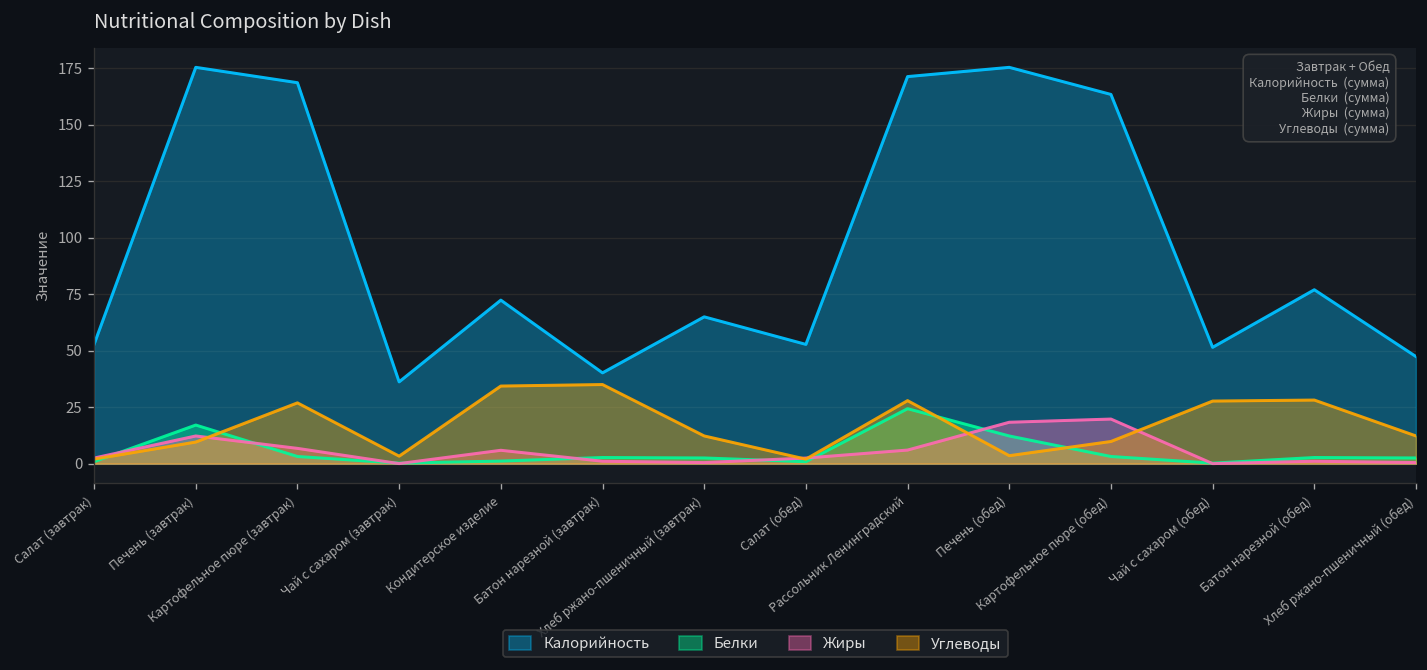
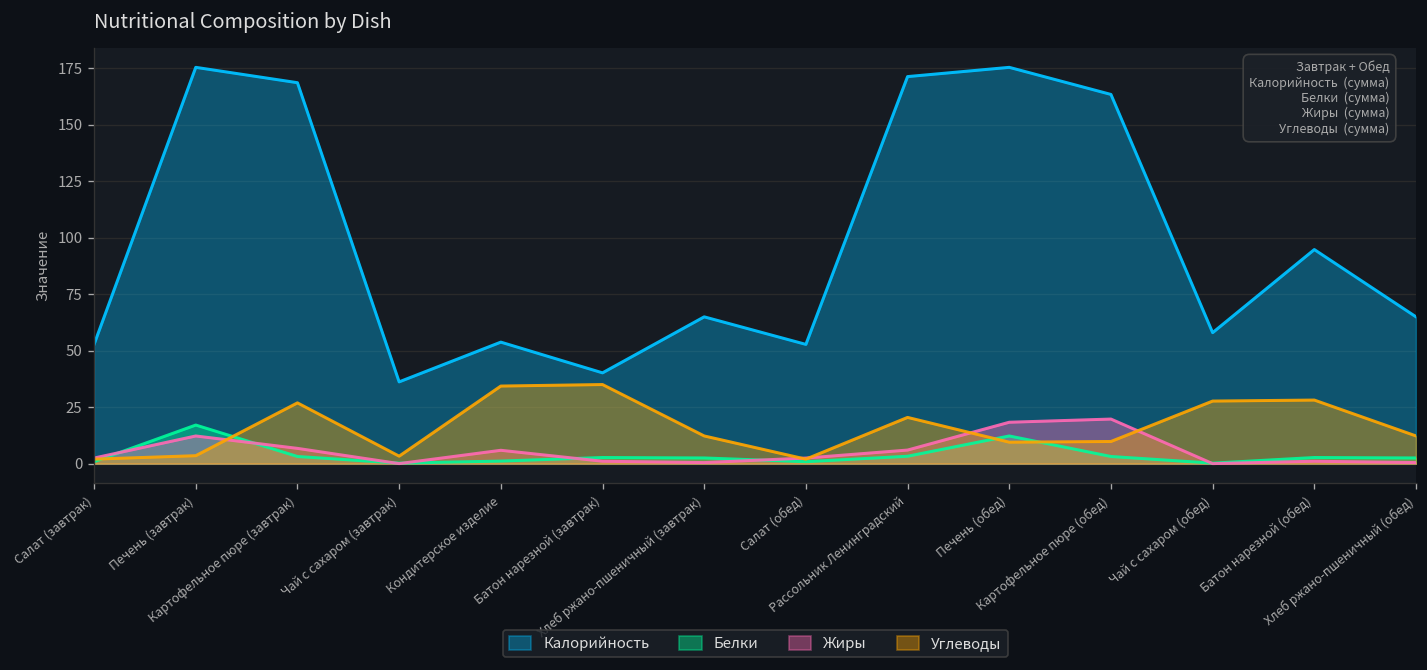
  {
    "Калорийность": {
      "Салат (завтрак)": 53,
      "Печень (завтрак)": 176,
      "Картофельное пюре (завтрак)": 169,
      "Чай с сахаром (завтрак)": 36,
-     "Кондитерское изделие": 72,
+     "Кондитерское изделие": 54,
      "Батон нарезной (завтрак)": 40,
      "Хлеб ржано-пшеничный (завтрак)": 65,
      "Салат (обед)": 53,
      "Рассольник Ленинградский": 171,
      "Печень (обед)": 176,
      "Картофельное пюре (обед)": 164,
-     "Чай с сахаром (обед)": 52,
-     "Батон нарезной (обед)": 77,
-     "Хлеб ржано-пшеничный (обед)": 47
+     "Чай с сахаром (обед)": 58,
+     "Батон нарезной (обед)": 95,
+     "Хлеб ржано-пшеничный (обед)": 65
    },
    "Белки": {
      "Печень (завтрак)": 17,
      "Картофельное пюре (завтрак)": 3,
      "Кондитерское изделие": 1,
      "Батон нарезной (завтрак)": 3,
      "Хлеб ржано-пшеничный (завтрак)": 3,
-     "Рассольник Ленинградский": 24,
+     "Рассольник Ленинградский": 3,
      "Печень (обед)": 12,
      "Картофельное пюре (обед)": 3,
      "Батон нарезной (обед)": 3,
      "Хлеб ржано-пшеничный (обед)": 3
    },
    "Жиры": {
      "Печень (завтрак)": 12,
      "Картофельное пюре (завтрак)": 7,
      "Кондитерское изделие": 6,
      "Батон нарезной (завтрак)": 1,
      "Хлеб ржано-пшеничный (завтрак)": 0,
      "Рассольник Ленинградский": 6,
      "Печень (обед)": 18,
      "Картофельное пюре (обед)": 20,
      "Батон нарезной (обед)": 1,
      "Хлеб ржано-пшеничный (обед)": 0
    },
    "Углеводы": {
-     "Печень (завтрак)": 10,
+     "Печень (завтрак)": 4,
      "Картофельное пюре (завтрак)": 27,
      "Чай с сахаром (завтрак)": 3,
      "Кондитерское изделие": 34,
      "Батон нарезной (завтрак)": 35,
      "Хлеб ржано-пшеничный (завтрак)": 12,
-     "Рассольник Ленинградский": 28,
-     "Печень (обед)": 4,
+     "Рассольник Ленинградский": 20,
+     "Печень (обед)": 9,
      "Картофельное пюре (обед)": 10,
      "Чай с сахаром (обед)": 28,
      "Батон нарезной (обед)": 28,
      "Хлеб ржано-пшеничный (обед)": 12
    }
  }
